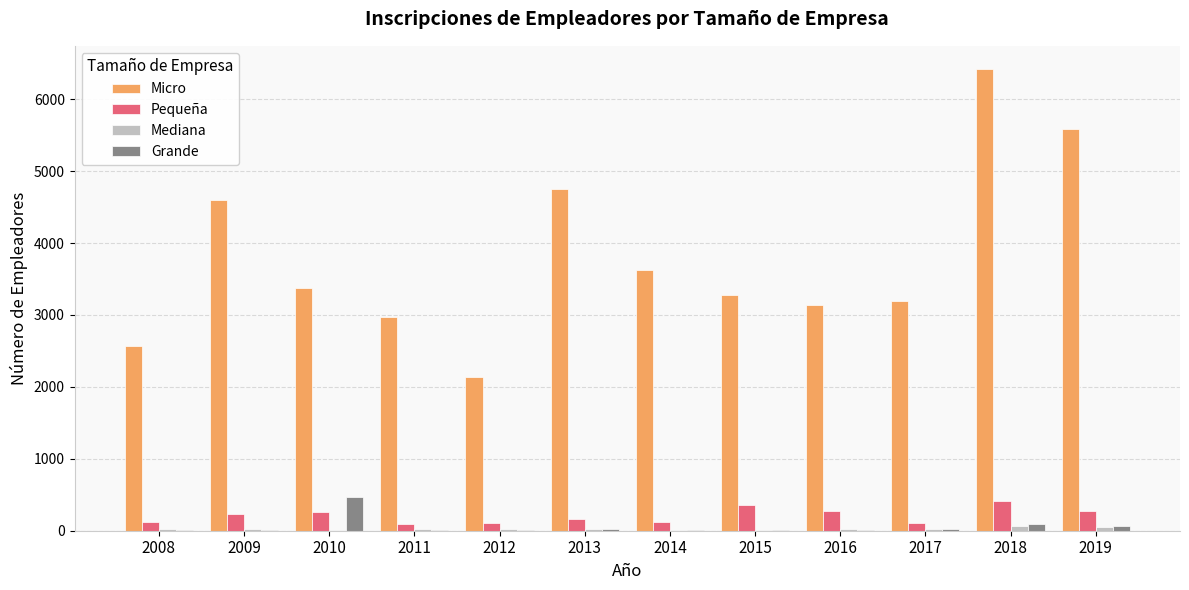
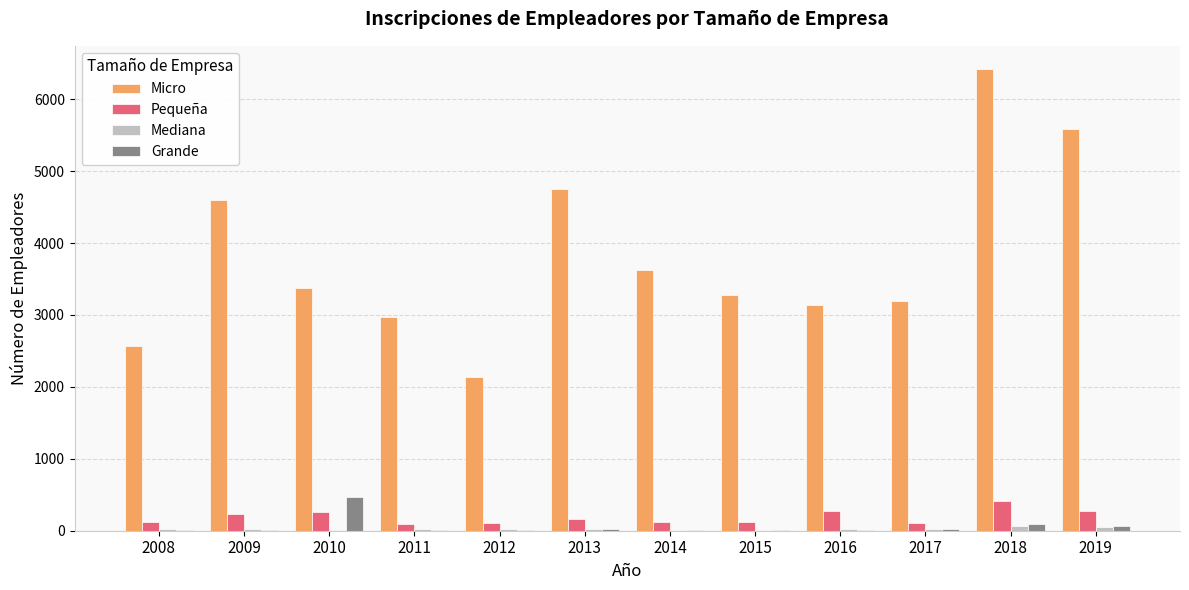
  {
    "Micro": {
      "2008": 2600,
      "2009": 4600,
      "2010": 3400,
      "2011": 3000,
      "2012": 2100,
      "2013": 4800,
      "2014": 3600,
      "2015": 3300,
      "2016": 3100,
      "2017": 3200,
      "2018": 6400,
      "2019": 5600
    },
    "Pequeña": {
      "2008": 100,
      "2009": 200,
      "2010": 300,
      "2011": 100,
      "2012": 100,
      "2013": 200,
      "2014": 100,
-     "2015": 400,
+     "2015": 100,
      "2016": 300,
      "2017": 100,
      "2018": 400,
      "2019": 300
    },
    "Mediana": {
      "2018": 100,
      "2019": 100
    },
    "Grande": {
      "2010": 500,
      "2018": 100,
      "2019": 100
    }
  }
